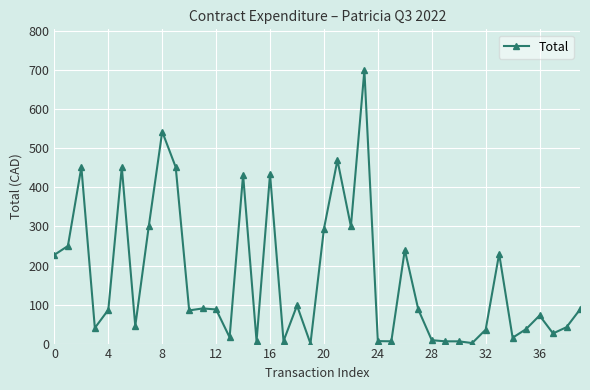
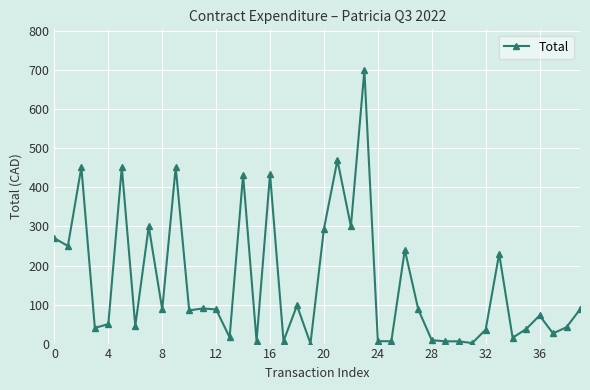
  {
-   "0": 230,
-   "4": 90,
-   "8": 540,
+   "0": 270,
+   "4": 50,
+   "8": 90,
    "12": 90,
    "16": 430,
    "20": 290,
    "24": 10,
    "28": 10,
    "32": 40,
    "36": 70
  }
